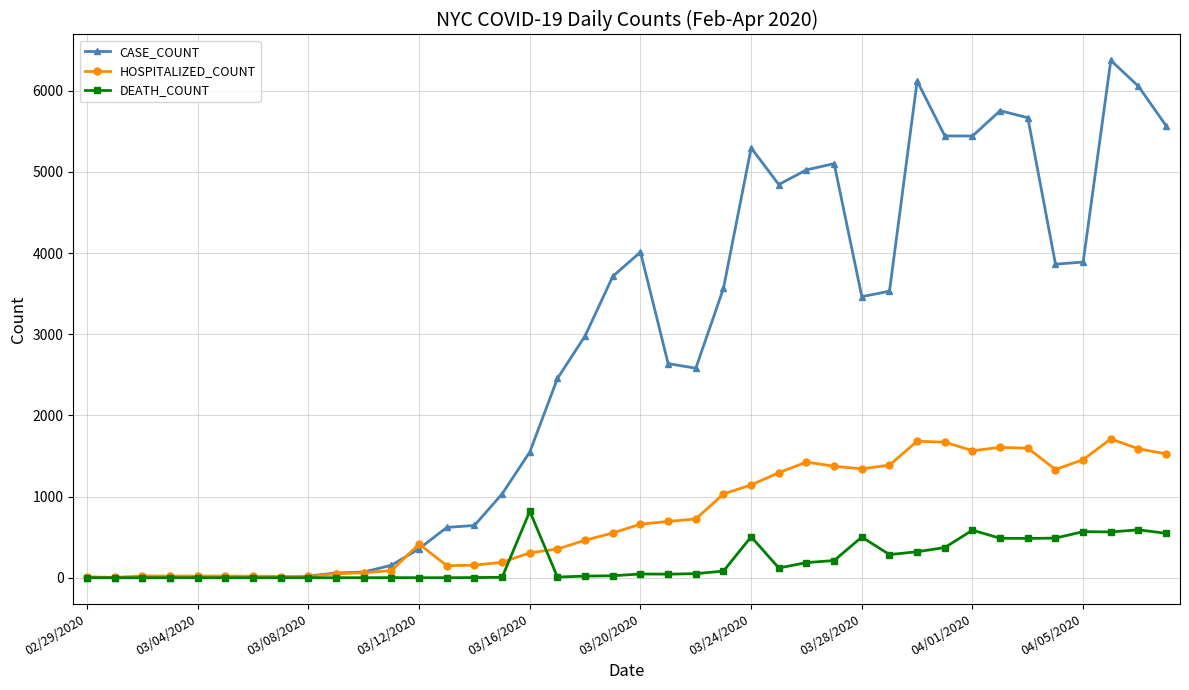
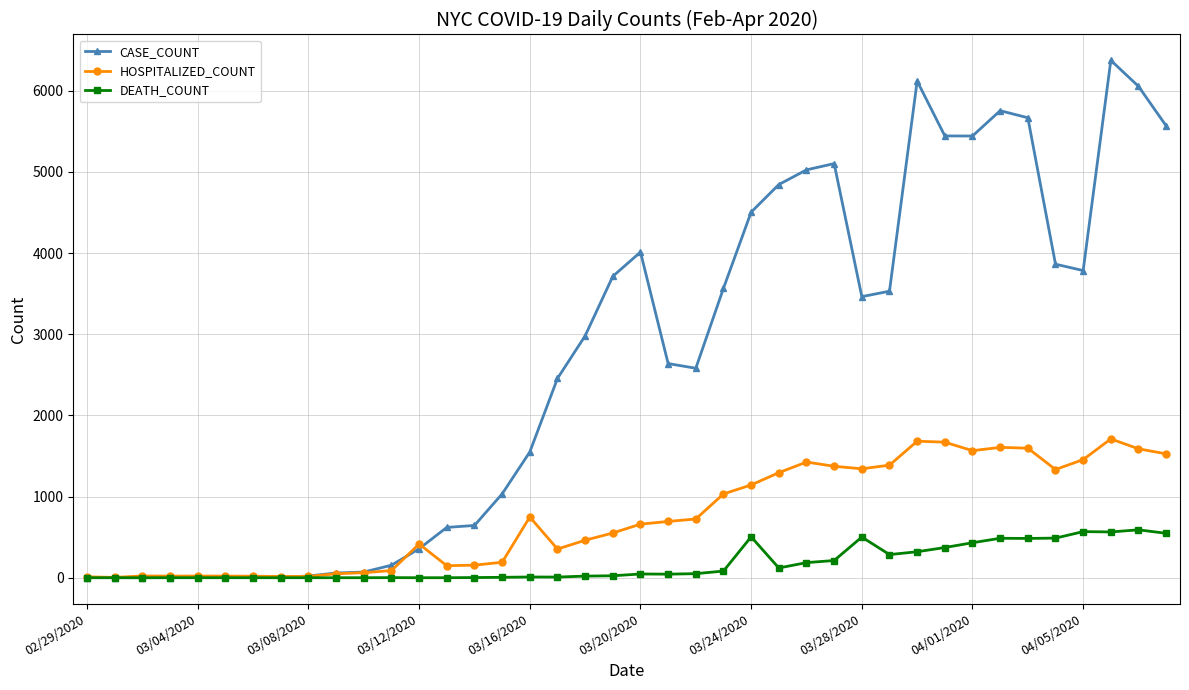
  {
    "CASE_COUNT": {
      "03/12/2020": 400,
      "03/16/2020": 1500,
      "03/20/2020": 4000,
-     "03/24/2020": 5300,
+     "03/24/2020": 4500,
      "03/28/2020": 3500,
      "04/01/2020": 5400,
-     "04/05/2020": 3900
+     "04/05/2020": 3800
    },
    "HOSPITALIZED_COUNT": {
      "03/12/2020": 400,
-     "03/16/2020": 300,
+     "03/16/2020": 700,
      "03/20/2020": 700,
      "03/24/2020": 1100,
      "03/28/2020": 1300,
      "04/01/2020": 1600,
      "04/05/2020": 1500
    },
    "DEATH_COUNT": {
      "03/12/2020": 0,
-     "03/16/2020": 800,
+     "03/16/2020": 0,
      "03/20/2020": 0,
      "03/24/2020": 500,
      "03/28/2020": 500,
-     "04/01/2020": 600,
+     "04/01/2020": 400,
      "04/05/2020": 600
    }
  }
